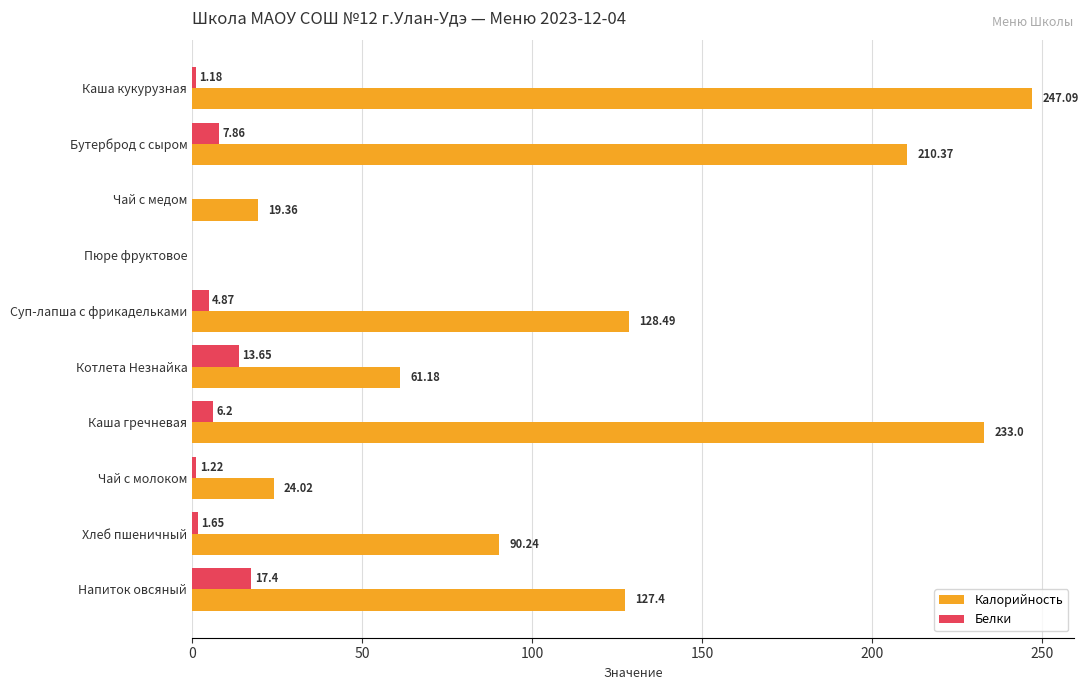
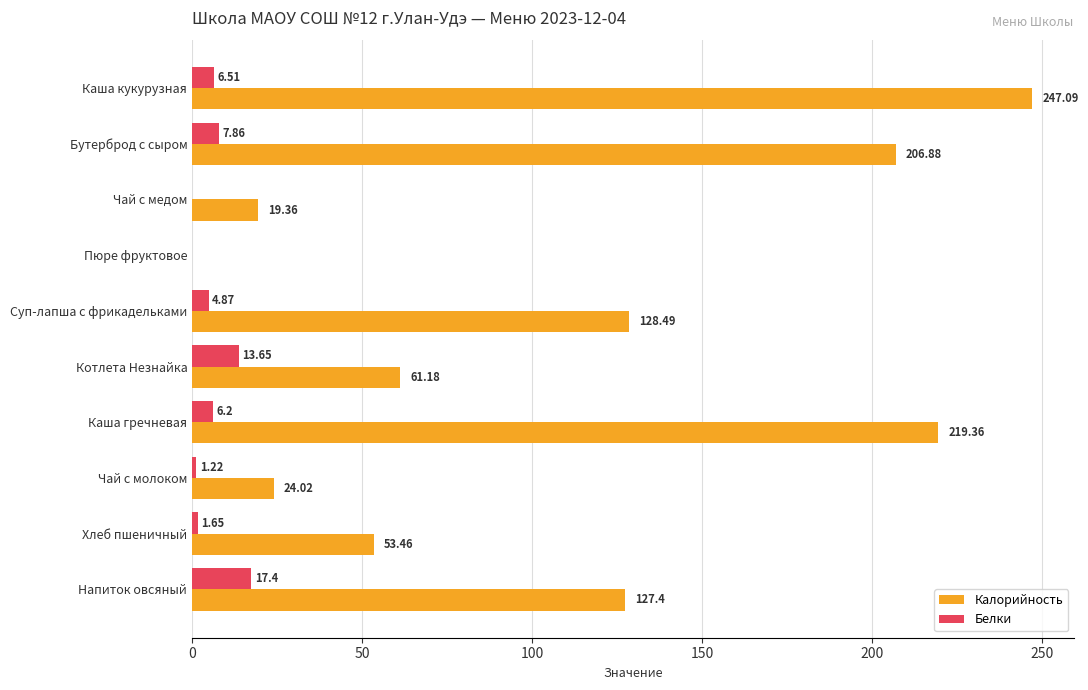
  {
    "Калорийность": {
      "Каша кукурузная": 247.09,
-     "Бутерброд с сыром": 210.37,
+     "Бутерброд с сыром": 206.88,
      "Чай с медом": 19.36,
      "Суп-лапша с фрикадельками": 128.49,
      "Котлета Незнайка": 61.18,
-     "Каша гречневая": 233.0,
+     "Каша гречневая": 219.36,
      "Чай с молоком": 24.02,
-     "Хлеб пшеничный": 90.24,
+     "Хлеб пшеничный": 53.46,
      "Напиток овсяный": 127.4
    },
    "Белки": {
-     "Каша кукурузная": 1.18,
+     "Каша кукурузная": 6.51,
      "Бутерброд с сыром": 7.86,
      "Суп-лапша с фрикадельками": 4.87,
      "Котлета Незнайка": 13.65,
      "Каша гречневая": 6.2,
      "Чай с молоком": 1.22,
      "Хлеб пшеничный": 1.65,
      "Напиток овсяный": 17.4
    }
  }
